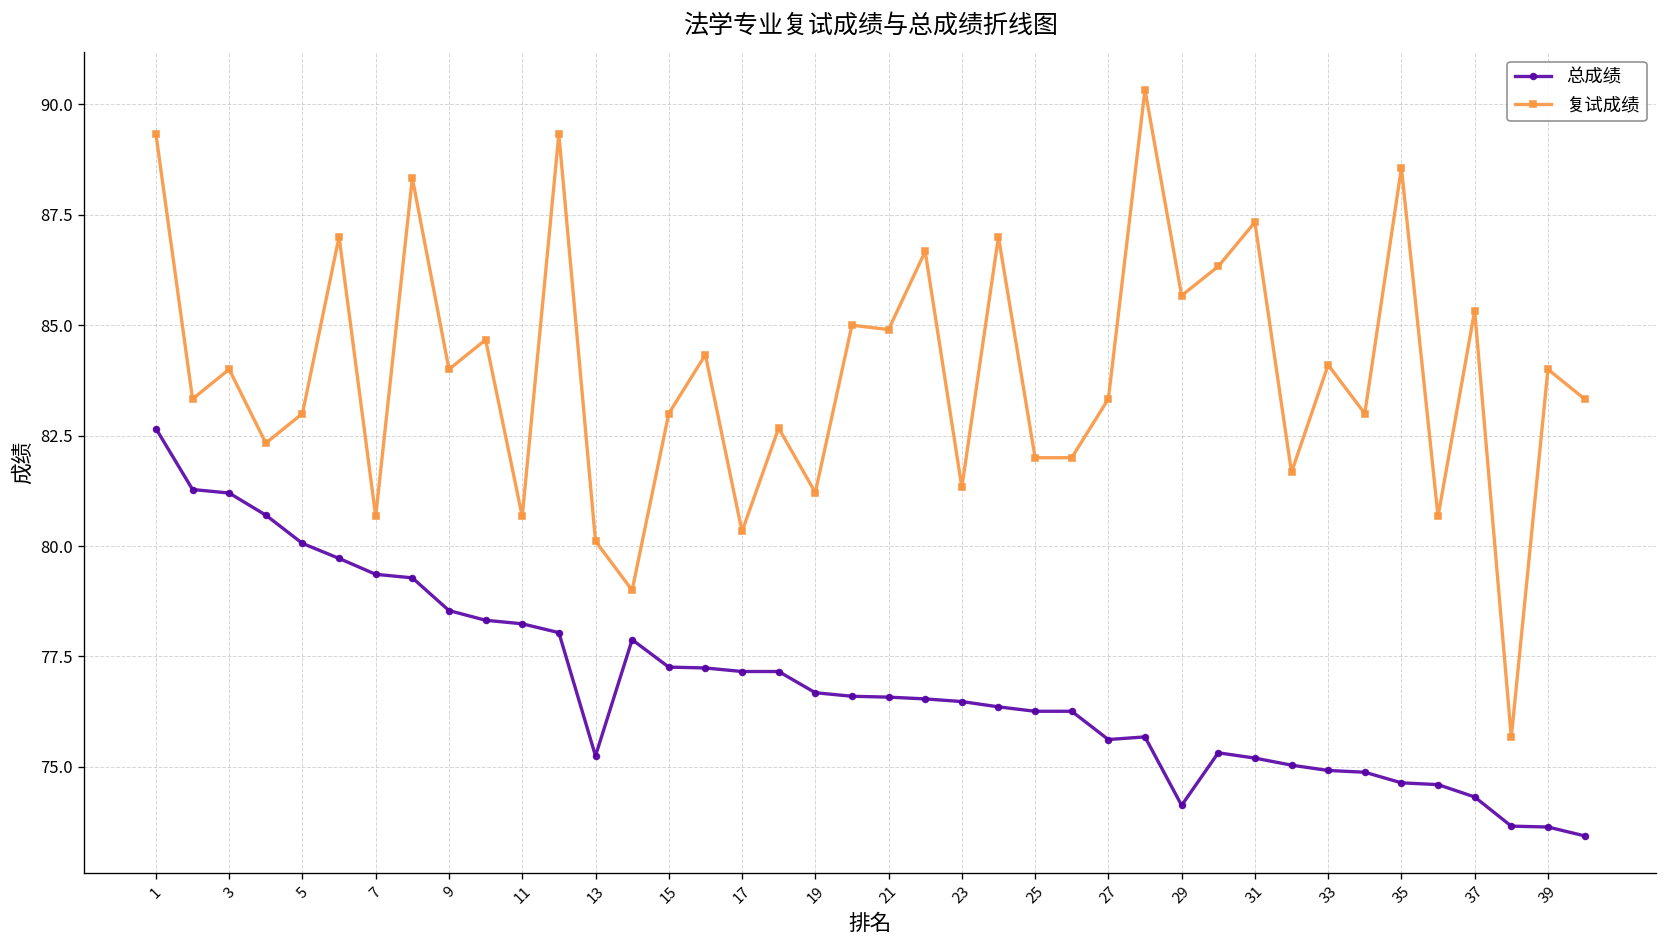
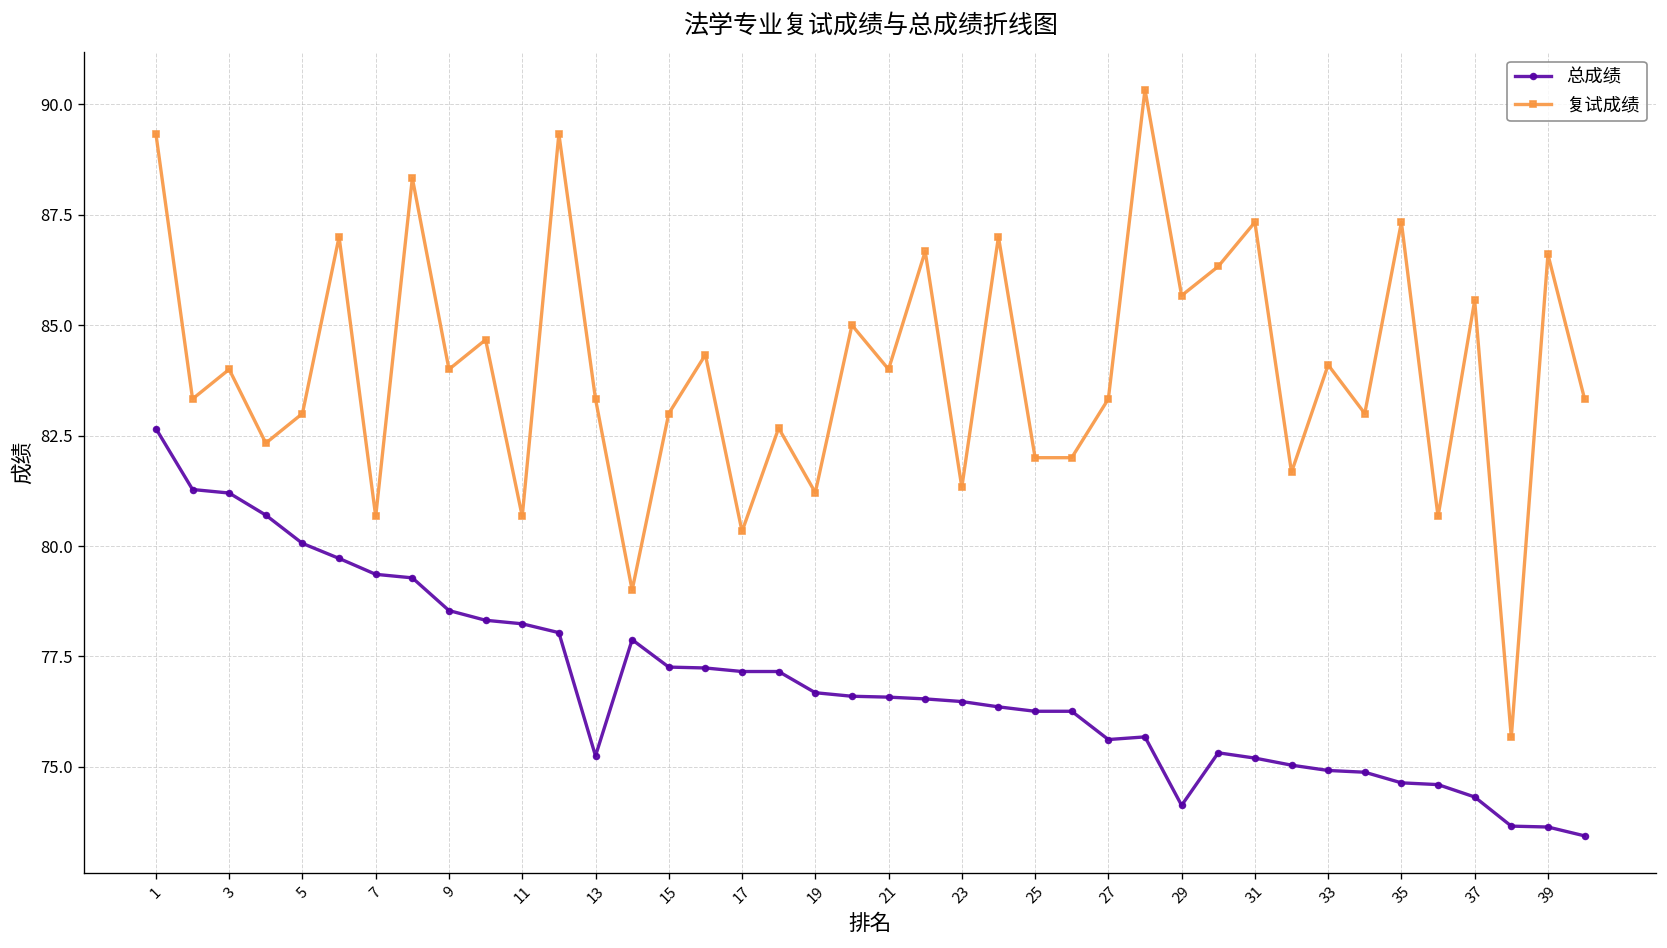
  {
    "总成绩": {
      "1": 82.7,
      "3": 81.2,
      "5": 80.1,
      "7": 79.4,
      "9": 78.5,
      "11": 78.2,
      "13": 75.3,
      "15": 77.3,
      "17": 77.2,
      "19": 76.7,
      "21": 76.6,
      "23": 76.5,
      "25": 76.3,
      "27": 75.6,
      "29": 74.1,
      "31": 75.2,
      "33": 74.9,
      "35": 74.6,
      "37": 74.3,
      "39": 73.6
    },
    "复试成绩": {
      "1": 89.3,
      "3": 84.0,
      "5": 83.0,
      "7": 80.7,
      "9": 84.0,
      "11": 80.7,
-     "13": 80.1,
+     "13": 83.3,
      "15": 83.0,
      "17": 80.3,
      "19": 81.2,
-     "21": 84.9,
+     "21": 84.0,
      "23": 81.3,
      "25": 82.0,
      "27": 83.3,
      "29": 85.7,
      "31": 87.3,
      "33": 84.1,
-     "35": 88.6,
-     "37": 85.3,
-     "39": 84.0
+     "35": 87.3,
+     "37": 85.6,
+     "39": 86.6
    }
  }
